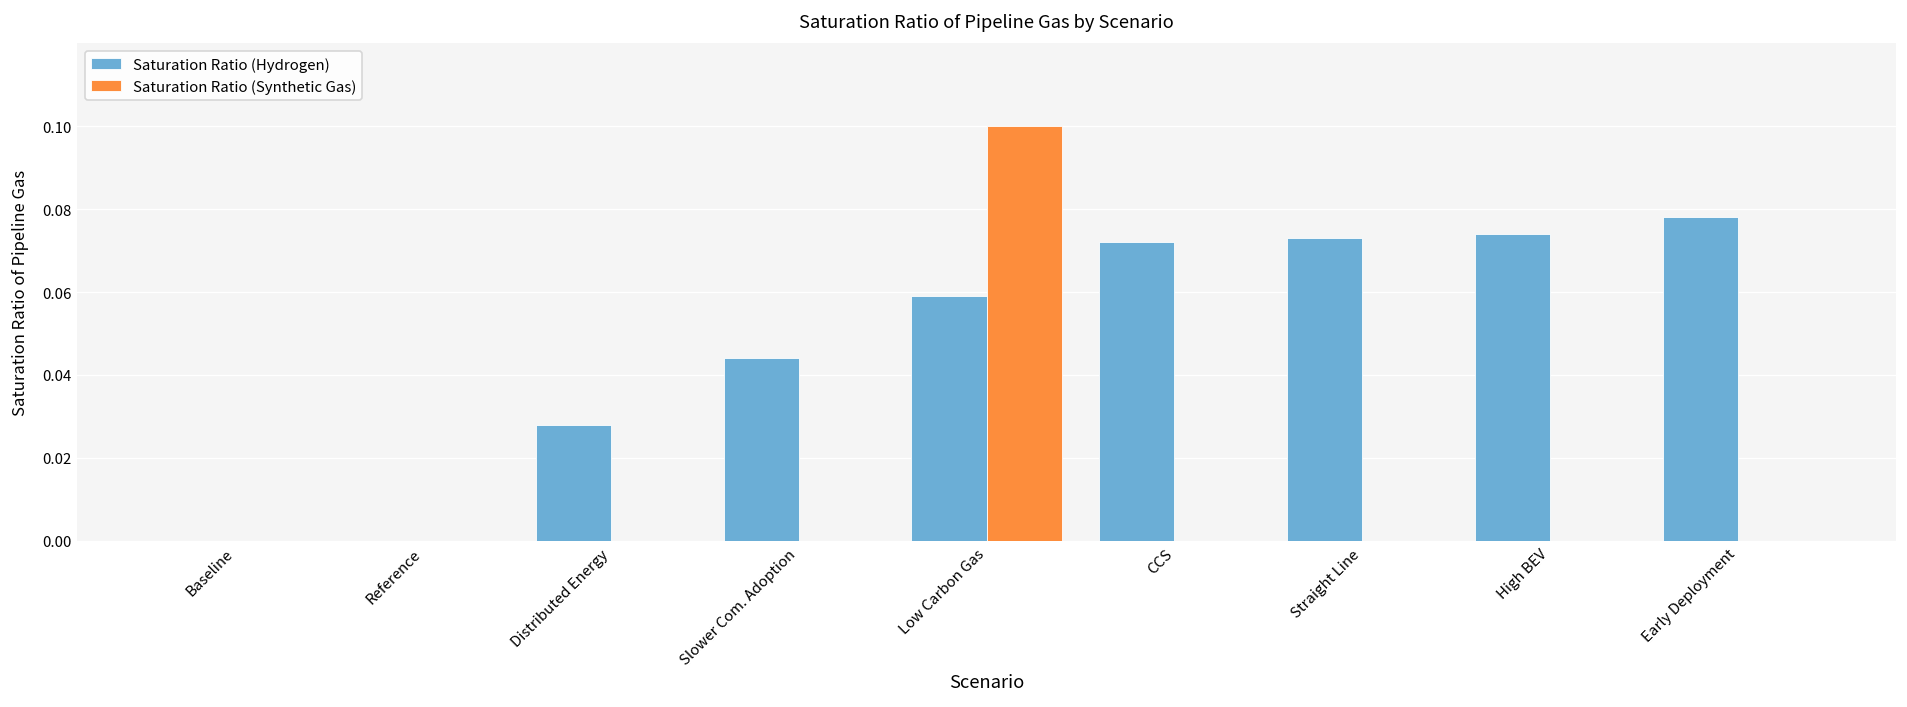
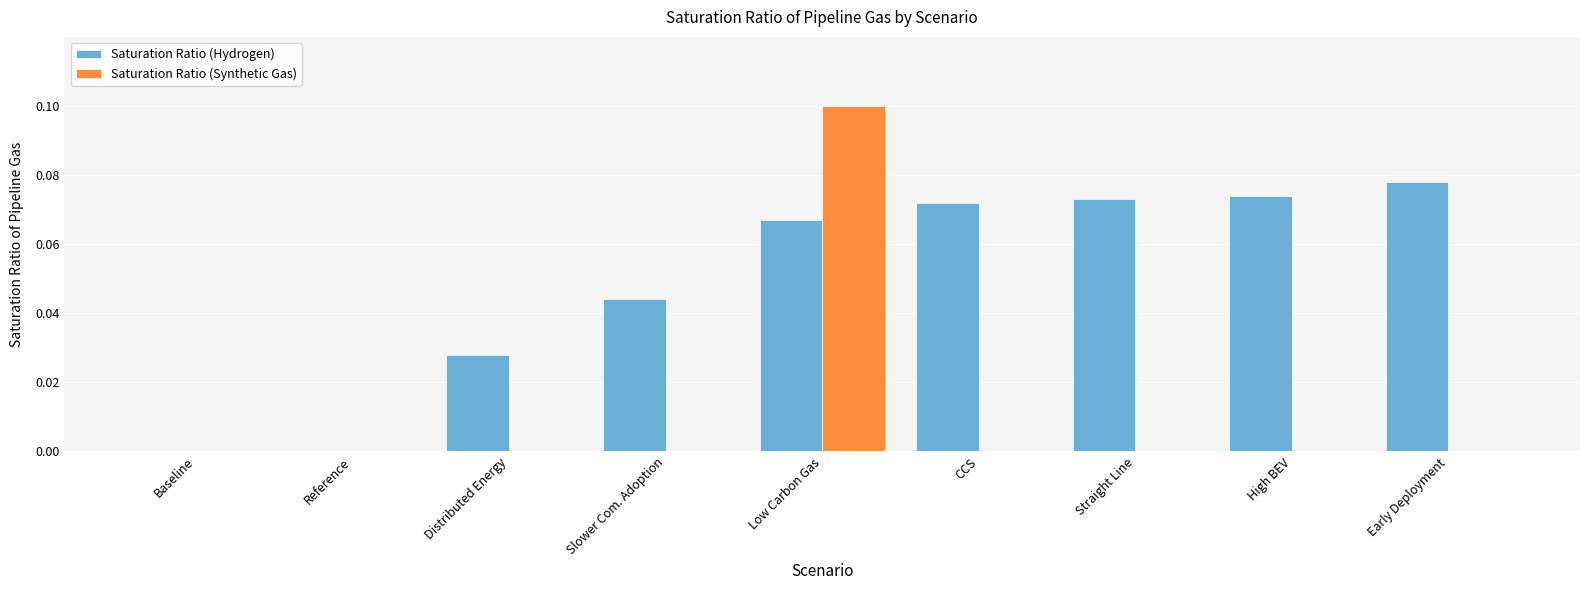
  {
    "Saturation Ratio (Hydrogen)": {
      "Baseline": 0.000,
      "Reference": 0.000,
      "Distributed Energy": 0.028,
      "Slower Com. Adoption": 0.044,
-     "Low Carbon Gas": 0.059,
+     "Low Carbon Gas": 0.067,
      "CCS": 0.072,
      "Straight Line": 0.073,
      "High BEV": 0.074,
      "Early Deployment": 0.078
    },
    "Saturation Ratio (Synthetic Gas)": {
      "Baseline": 0.000,
      "Reference": 0.000,
      "Distributed Energy": 0.000,
      "Slower Com. Adoption": 0.000,
      "Low Carbon Gas": 0.100,
      "CCS": 0.000,
      "Straight Line": 0.000,
      "High BEV": 0.000,
      "Early Deployment": 0.000
    }
  }
